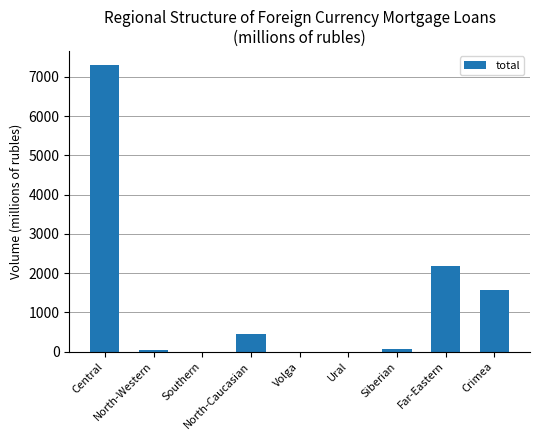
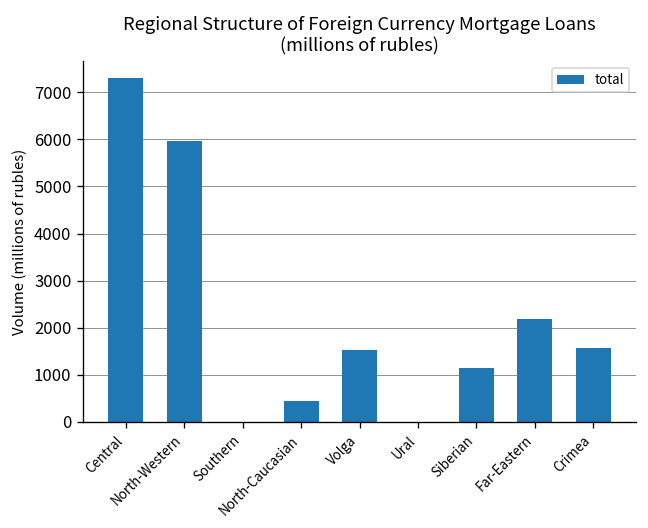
  {
    "Central": 7300,
-   "North-Western": 0,
+   "North-Western": 6000,
    "Southern": 0,
    "North-Caucasian": 500,
-   "Volga": 0,
+   "Volga": 1500,
    "Ural": 0,
-   "Siberian": 100,
+   "Siberian": 1100,
    "Far-Eastern": 2200,
    "Crimea": 1600
  }
